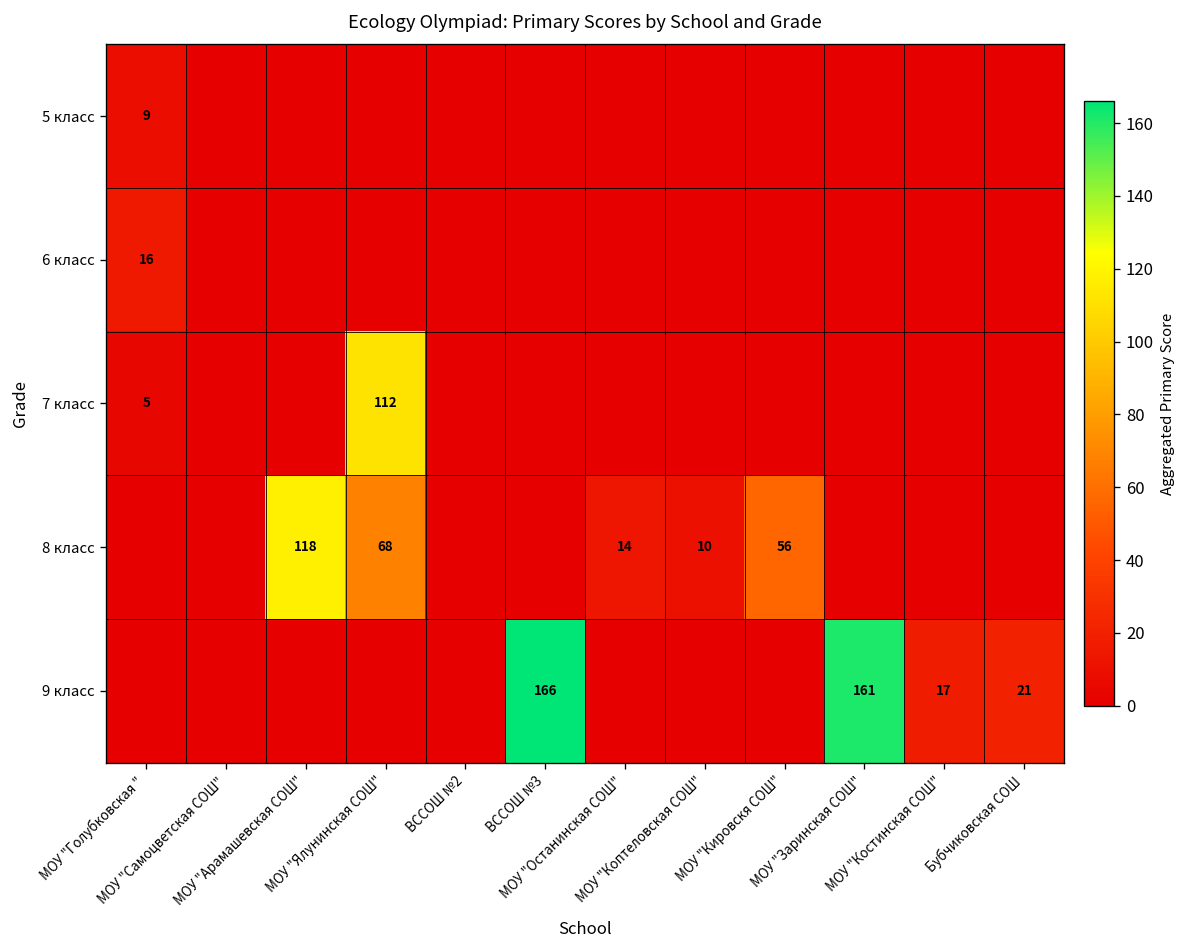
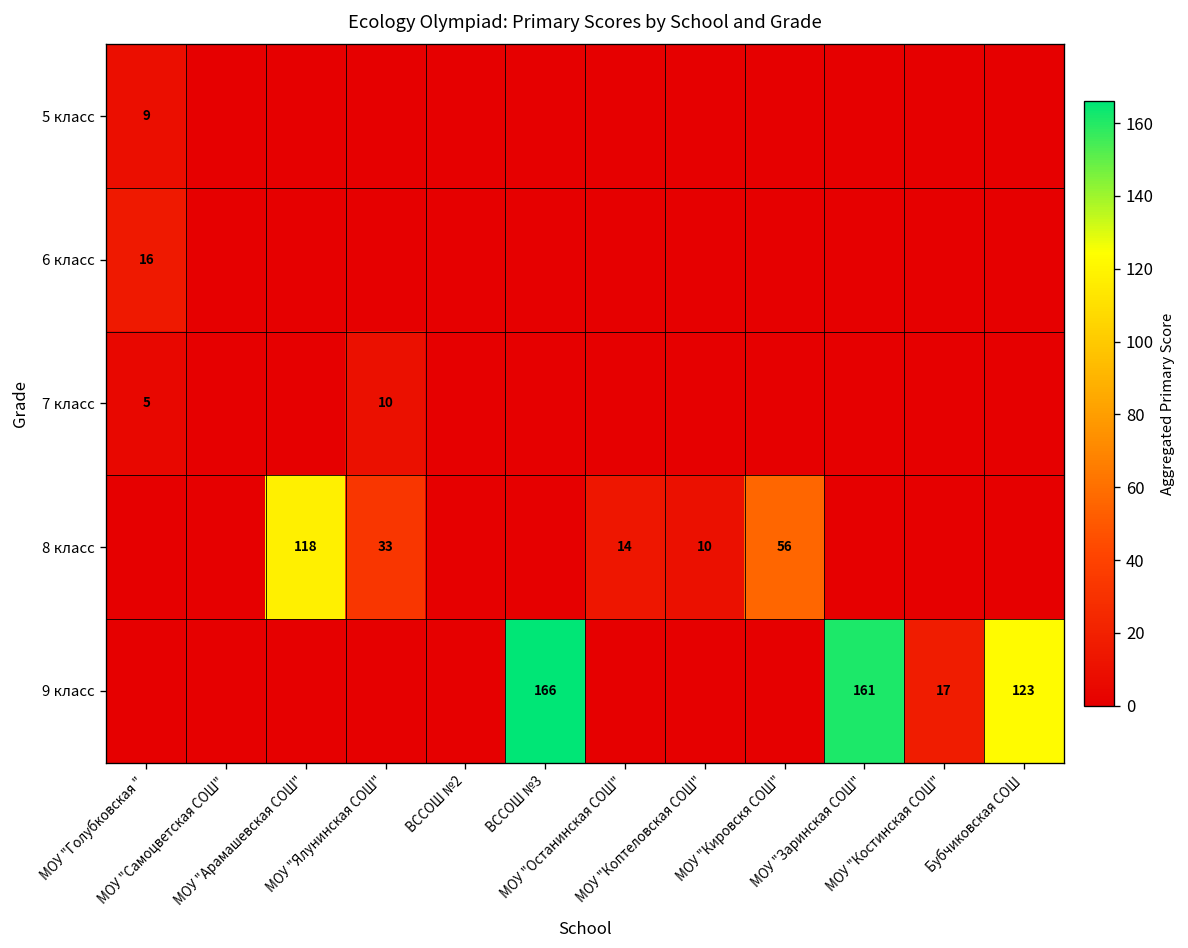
  {
    "5 класс": {
      "МОУ \"Голубковская \"": 9
    },
    "6 класс": {
      "МОУ \"Голубковская \"": 16
    },
    "7 класс": {
      "МОУ \"Голубковская \"": 5,
-     "МОУ \"Ялунинская СОШ\"": 112
+     "МОУ \"Ялунинская СОШ\"": 10
    },
    "8 класс": {
      "МОУ \"Арамашевская СОШ\"": 118,
-     "МОУ \"Ялунинская СОШ\"": 68,
+     "МОУ \"Ялунинская СОШ\"": 33,
      "МОУ \"Останинская СОШ\"": 14,
      "МОУ \"Коптеловская СОШ\"": 10,
      "МОУ \"Кировскя СОШ\"": 56
    },
    "9 класс": {
      "ВССОШ №3": 166,
      "МОУ \"Заринская СОШ\"": 161,
      "МОУ \"Костинская СОШ\"": 17,
-     "Бубчиковская СОШ": 21
+     "Бубчиковская СОШ": 123
    }
  }
